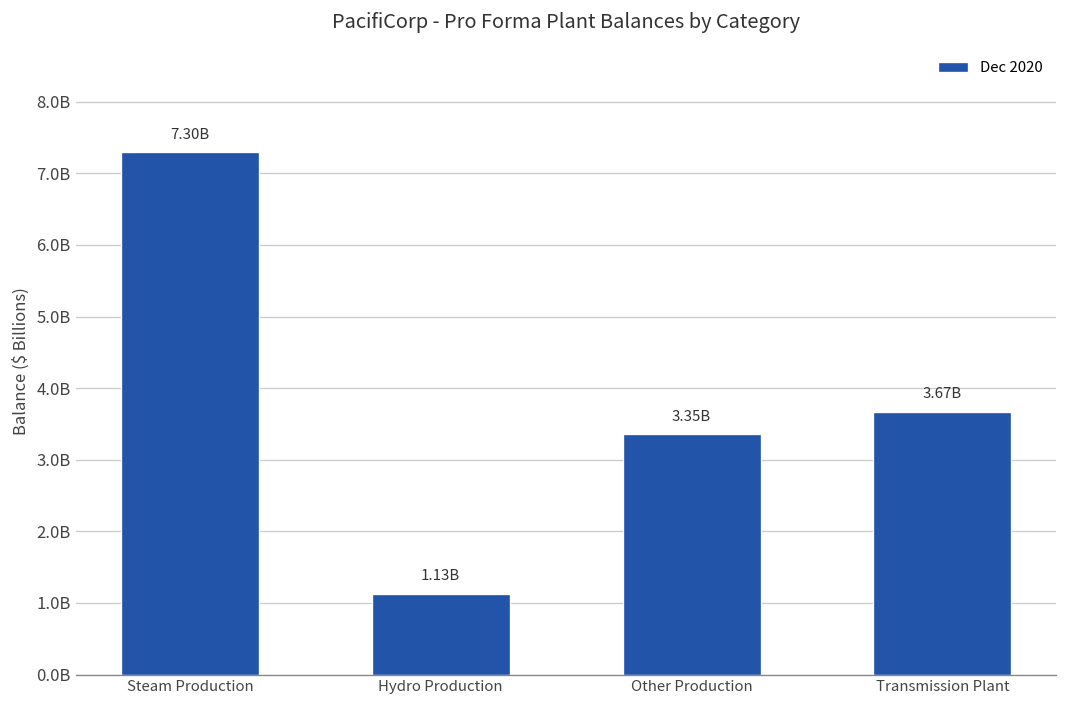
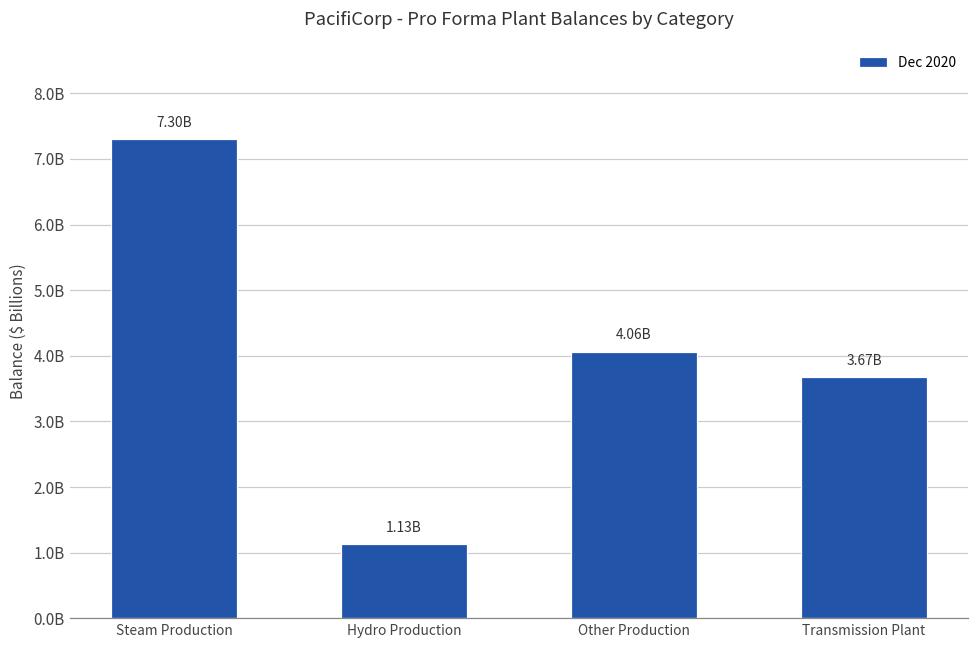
  {
    "Steam Production": "7.30B",
    "Hydro Production": "1.13B",
-   "Other Production": "3.35B",
+   "Other Production": "4.06B",
    "Transmission Plant": "3.67B"
  }
